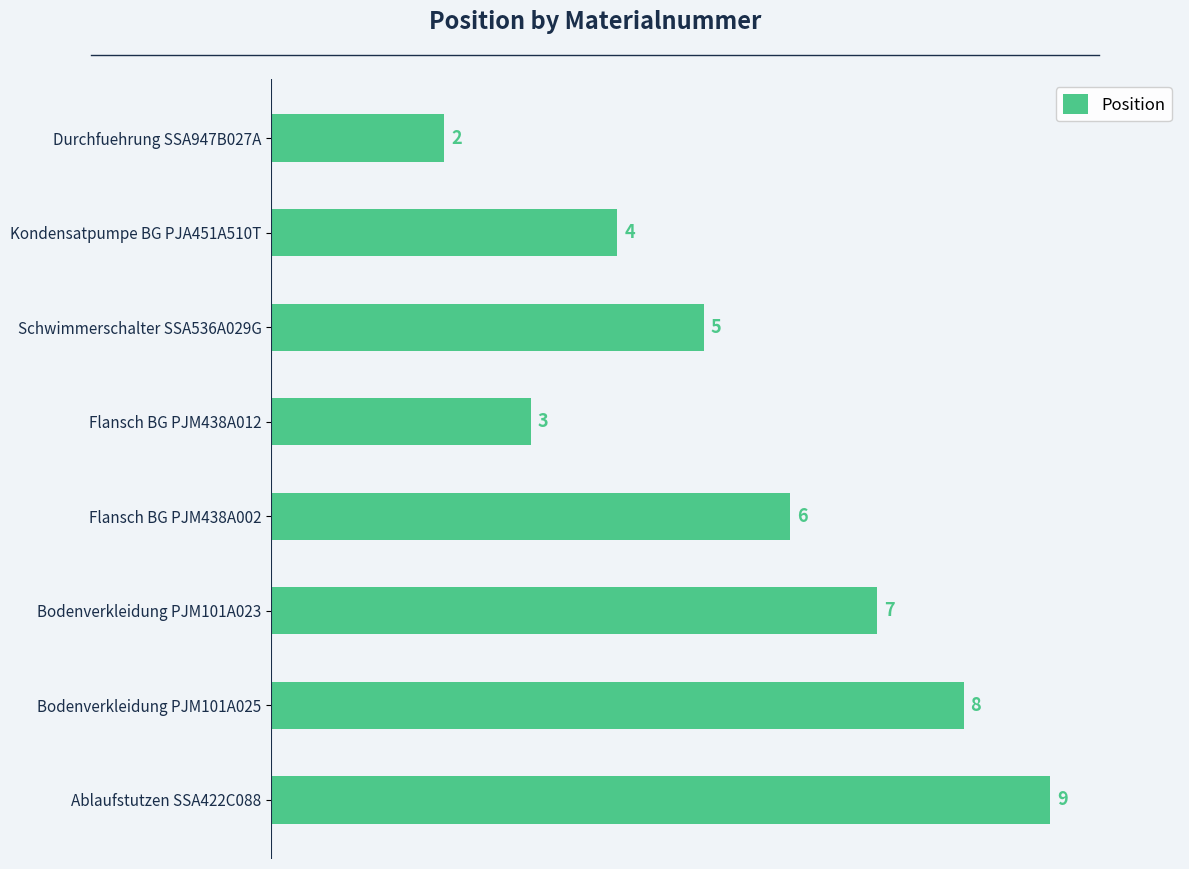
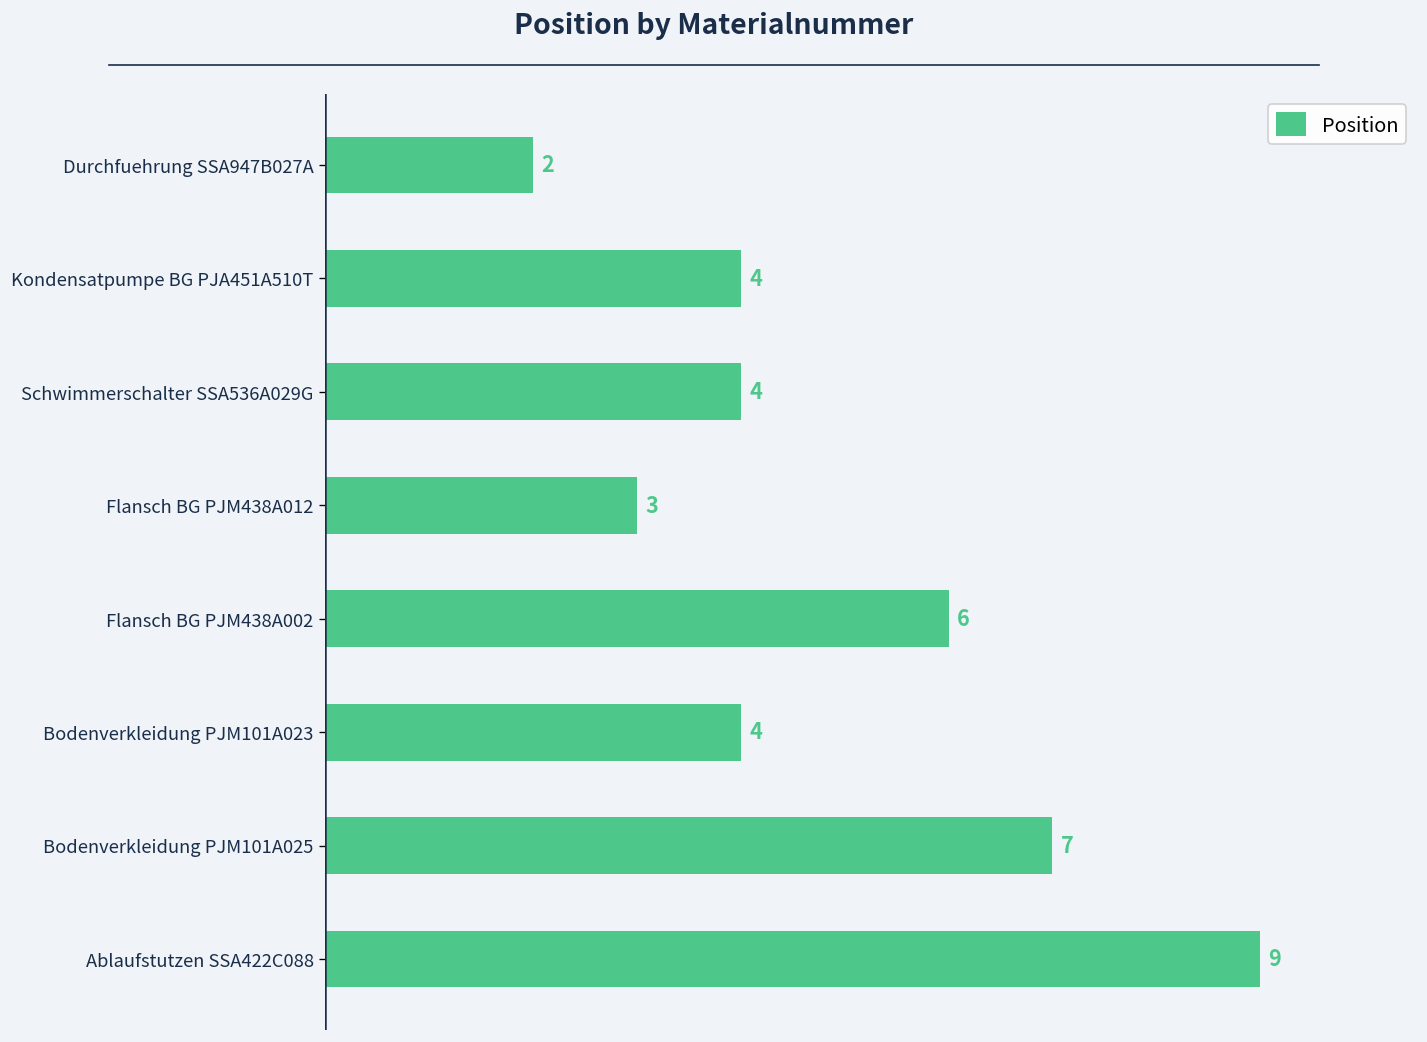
  {
    "Durchfuehrung SSA947B027A": 2,
    "Kondensatpumpe BG PJA451A510T": 4,
-   "Schwimmerschalter SSA536A029G": 5,
+   "Schwimmerschalter SSA536A029G": 4,
    "Flansch BG PJM438A012": 3,
    "Flansch BG PJM438A002": 6,
-   "Bodenverkleidung PJM101A023": 7,
-   "Bodenverkleidung PJM101A025": 8,
+   "Bodenverkleidung PJM101A023": 4,
+   "Bodenverkleidung PJM101A025": 7,
    "Ablaufstutzen SSA422C088": 9
  }
